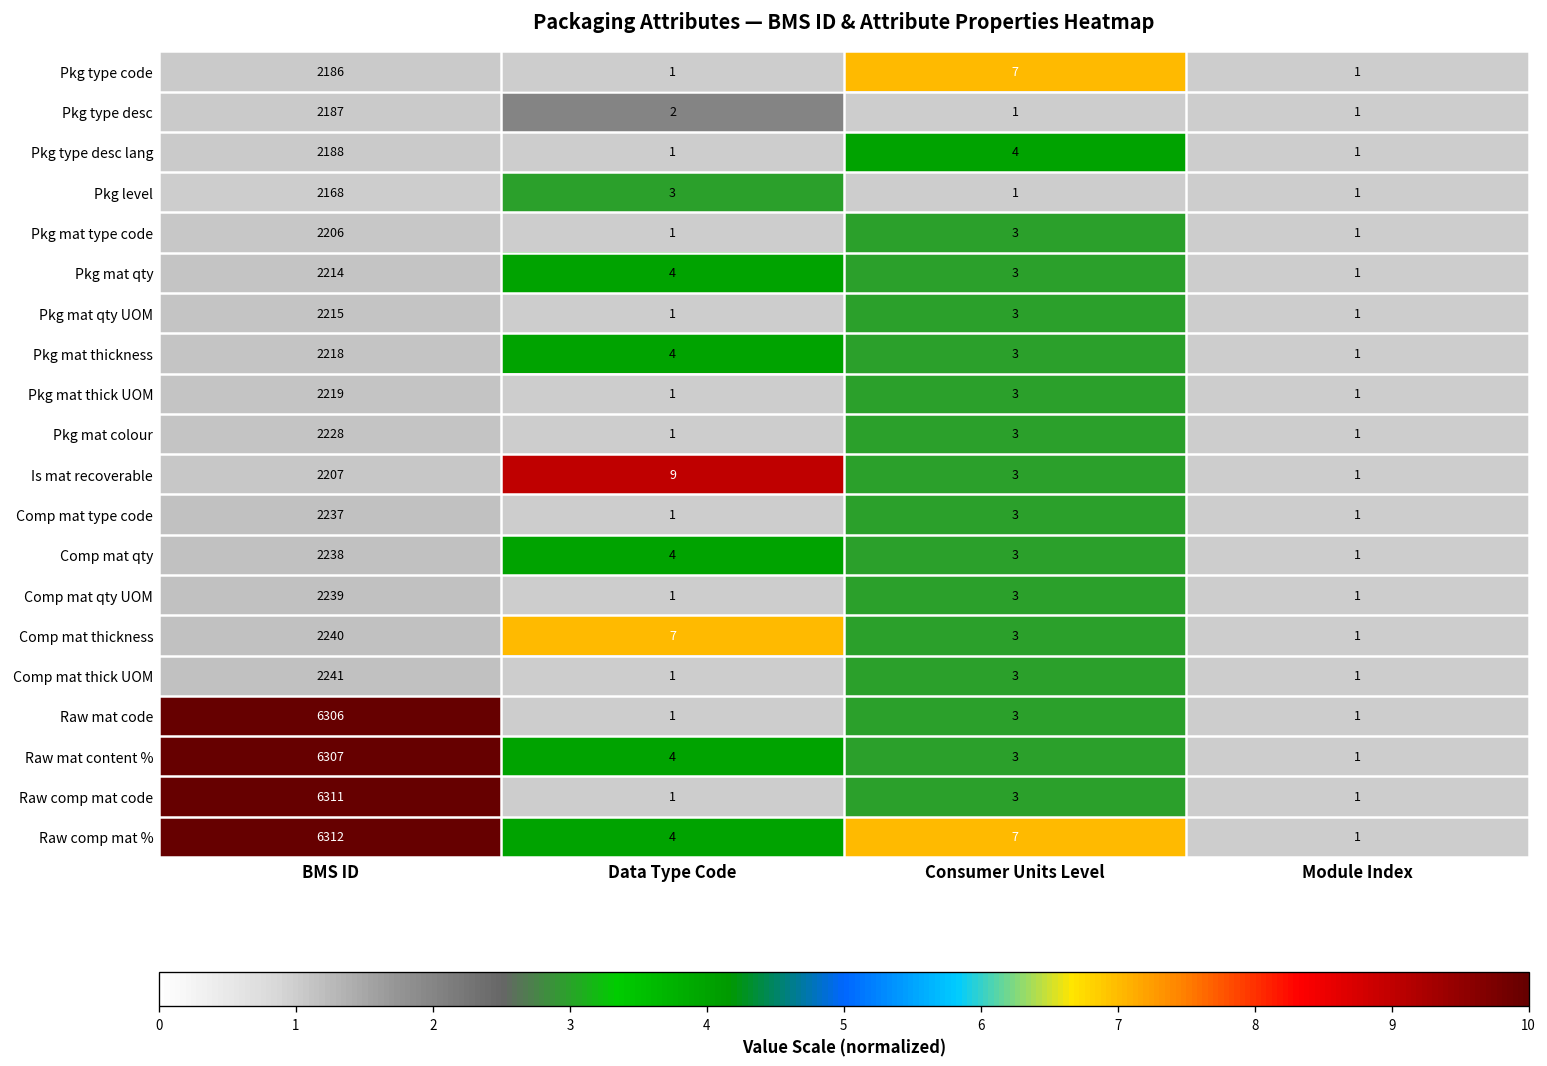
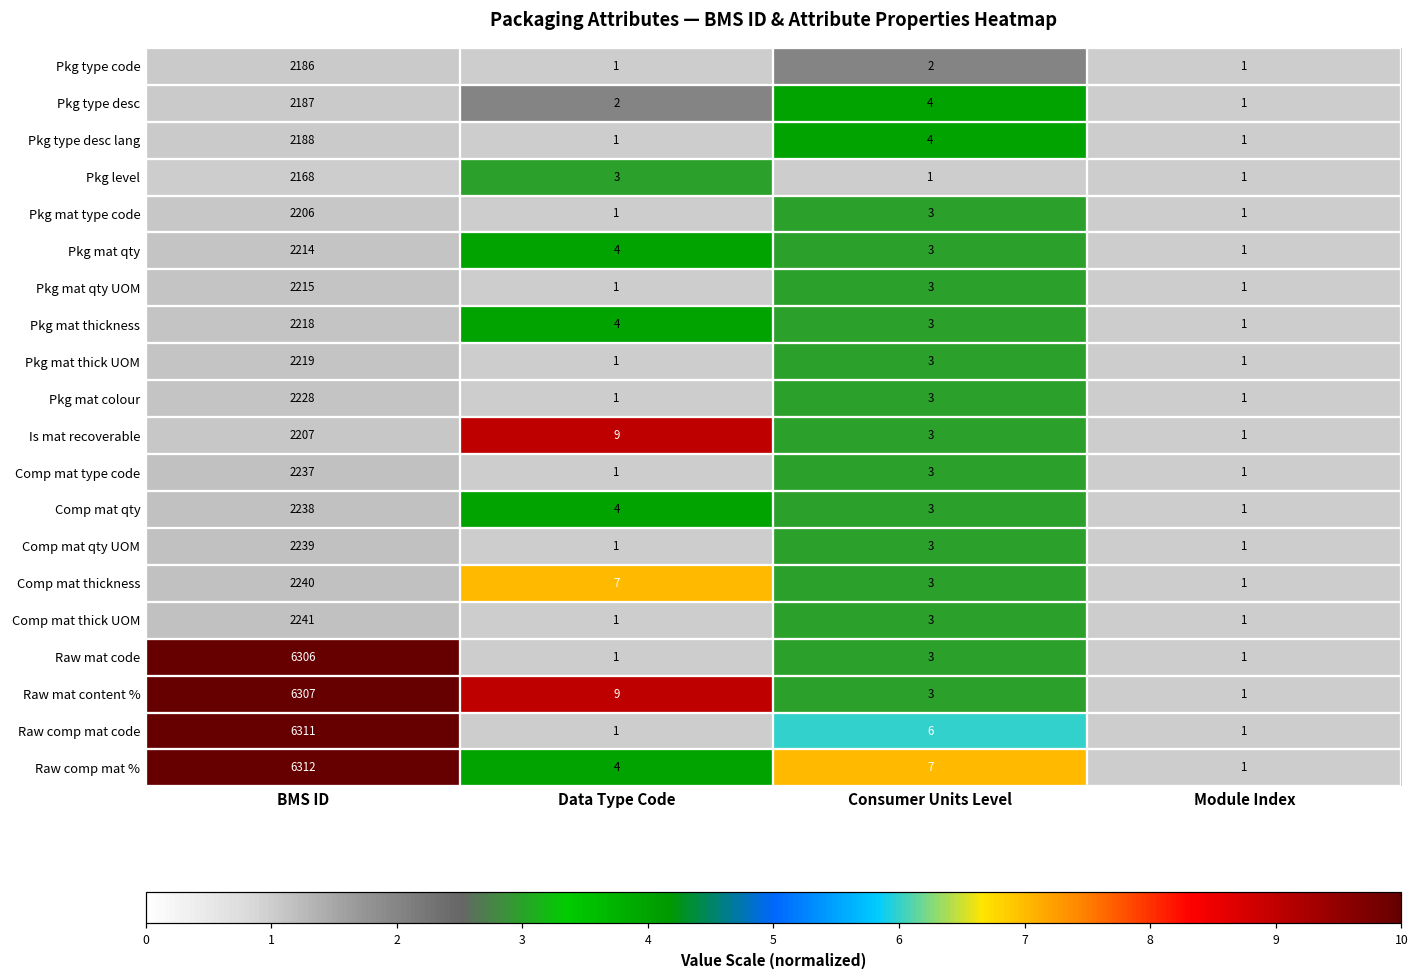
  {
    "Pkg type code": {
      "BMS ID": 2186,
      "Data Type Code": 1,
-     "Consumer Units Level": 7,
+     "Consumer Units Level": 2,
      "Module Index": 1
    },
    "Pkg type desc": {
      "BMS ID": 2187,
      "Data Type Code": 2,
-     "Consumer Units Level": 1,
+     "Consumer Units Level": 4,
      "Module Index": 1
    },
    "Pkg type desc lang": {
      "BMS ID": 2188,
      "Data Type Code": 1,
      "Consumer Units Level": 4,
      "Module Index": 1
    },
    "Pkg level": {
      "BMS ID": 2168,
      "Data Type Code": 3,
      "Consumer Units Level": 1,
      "Module Index": 1
    },
    "Pkg mat type code": {
      "BMS ID": 2206,
      "Data Type Code": 1,
      "Consumer Units Level": 3,
      "Module Index": 1
    },
    "Pkg mat qty": {
      "BMS ID": 2214,
      "Data Type Code": 4,
      "Consumer Units Level": 3,
      "Module Index": 1
    },
    "Pkg mat qty UOM": {
      "BMS ID": 2215,
      "Data Type Code": 1,
      "Consumer Units Level": 3,
      "Module Index": 1
    },
    "Pkg mat thickness": {
      "BMS ID": 2218,
      "Data Type Code": 4,
      "Consumer Units Level": 3,
      "Module Index": 1
    },
    "Pkg mat thick UOM": {
      "BMS ID": 2219,
      "Data Type Code": 1,
      "Consumer Units Level": 3,
      "Module Index": 1
    },
    "Pkg mat colour": {
      "BMS ID": 2228,
      "Data Type Code": 1,
      "Consumer Units Level": 3,
      "Module Index": 1
    },
    "Is mat recoverable": {
      "BMS ID": 2207,
      "Data Type Code": 9,
      "Consumer Units Level": 3,
      "Module Index": 1
    },
    "Comp mat type code": {
      "BMS ID": 2237,
      "Data Type Code": 1,
      "Consumer Units Level": 3,
      "Module Index": 1
    },
    "Comp mat qty": {
      "BMS ID": 2238,
      "Data Type Code": 4,
      "Consumer Units Level": 3,
      "Module Index": 1
    },
    "Comp mat qty UOM": {
      "BMS ID": 2239,
      "Data Type Code": 1,
      "Consumer Units Level": 3,
      "Module Index": 1
    },
    "Comp mat thickness": {
      "BMS ID": 2240,
      "Data Type Code": 7,
      "Consumer Units Level": 3,
      "Module Index": 1
    },
    "Comp mat thick UOM": {
      "BMS ID": 2241,
      "Data Type Code": 1,
      "Consumer Units Level": 3,
      "Module Index": 1
    },
    "Raw mat code": {
      "BMS ID": 6306,
      "Data Type Code": 1,
      "Consumer Units Level": 3,
      "Module Index": 1
    },
    "Raw mat content %": {
      "BMS ID": 6307,
-     "Data Type Code": 4,
+     "Data Type Code": 9,
      "Consumer Units Level": 3,
      "Module Index": 1
    },
    "Raw comp mat code": {
      "BMS ID": 6311,
      "Data Type Code": 1,
-     "Consumer Units Level": 3,
+     "Consumer Units Level": 6,
      "Module Index": 1
    },
    "Raw comp mat %": {
      "BMS ID": 6312,
      "Data Type Code": 4,
      "Consumer Units Level": 7,
      "Module Index": 1
    }
  }
